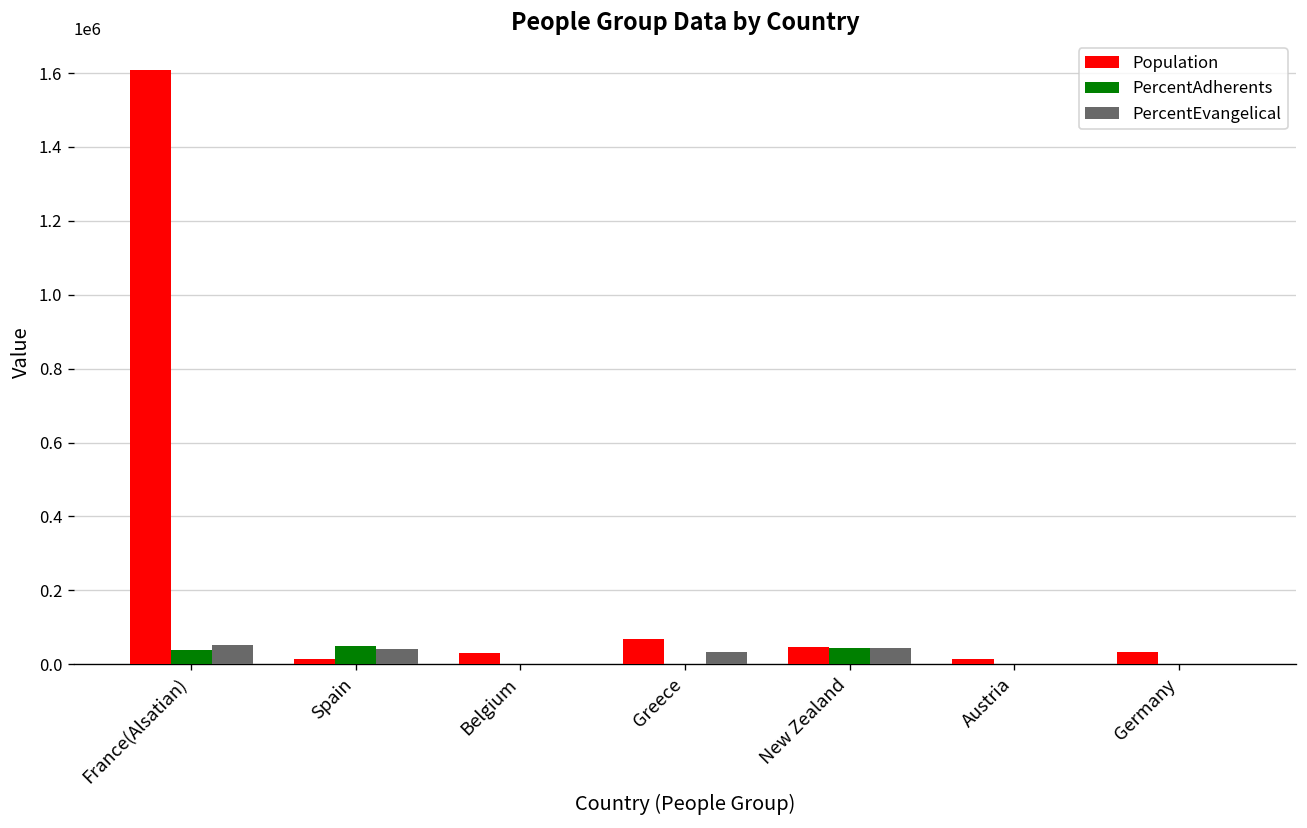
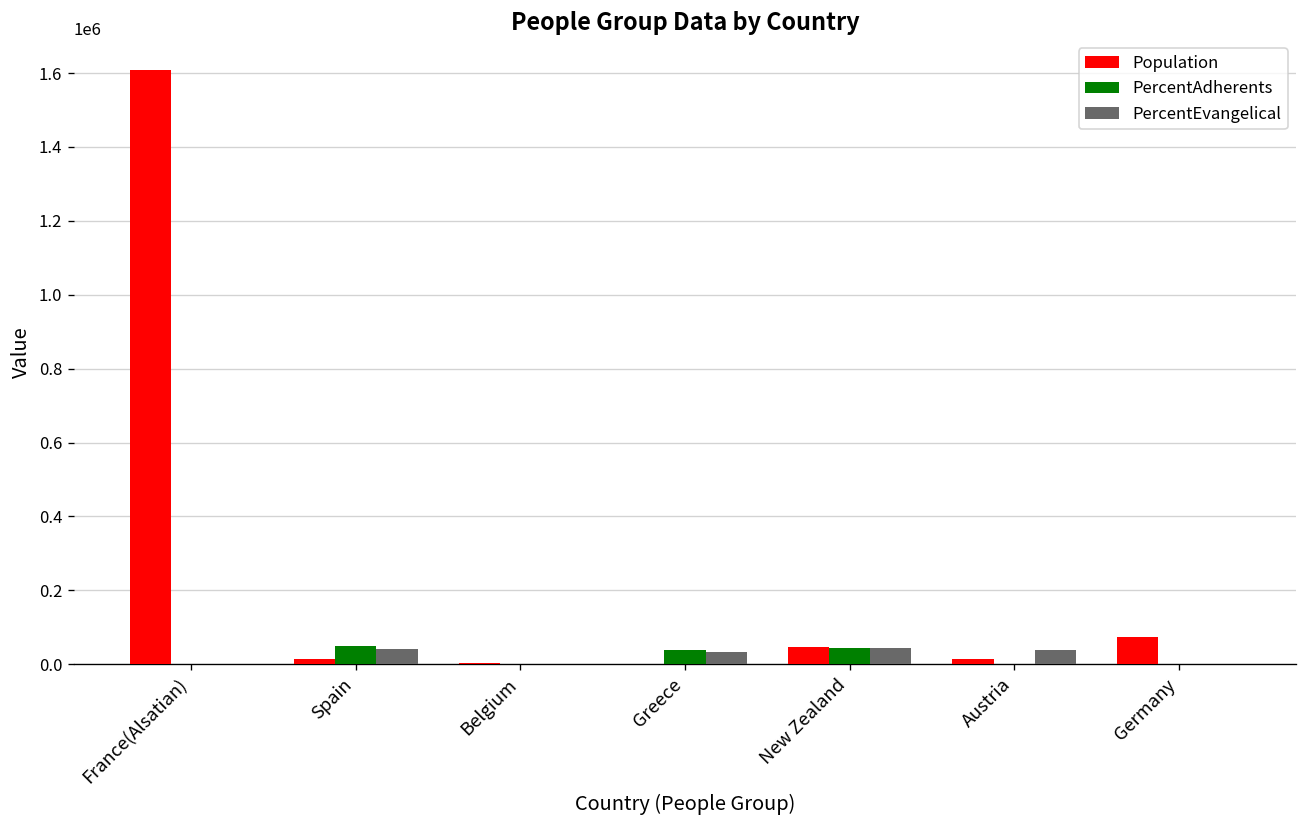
  {
    "Population": {
      "France(Alsatian)": 1610000,
      "Spain": 20000,
-     "Belgium": 30000,
-     "Greece": 70000,
+     "Belgium": 0,
+     "Greece": 0,
      "New Zealand": 50000,
      "Austria": 10000,
-     "Germany": 30000
+     "Germany": 70000
    },
    "PercentAdherents": {
-     "France(Alsatian)": 40000,
+     "France(Alsatian)": 0,
      "Spain": 50000,
-     "Greece": 0,
+     "Greece": 40000,
      "New Zealand": 40000
    },
    "PercentEvangelical": {
-     "France(Alsatian)": 50000,
+     "France(Alsatian)": 0,
      "Spain": 40000,
      "Greece": 30000,
      "New Zealand": 40000,
-     "Austria": 0
+     "Austria": 40000
    }
  }
